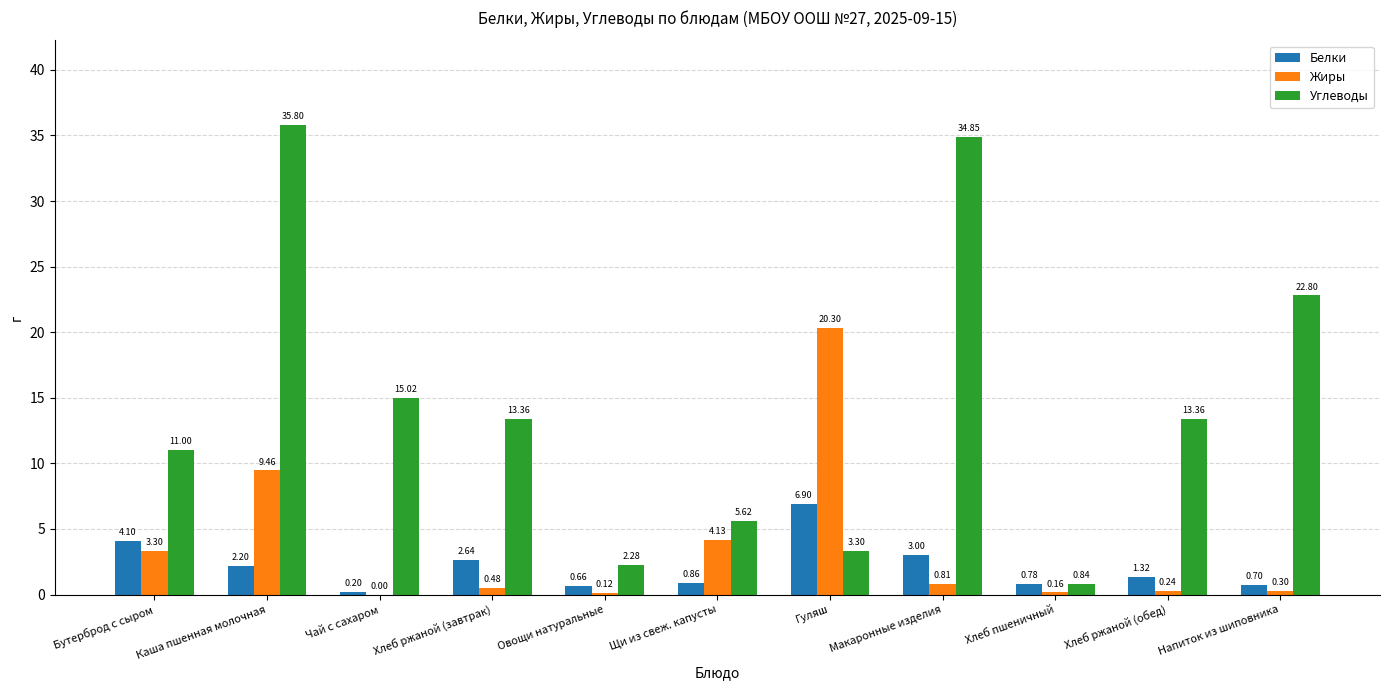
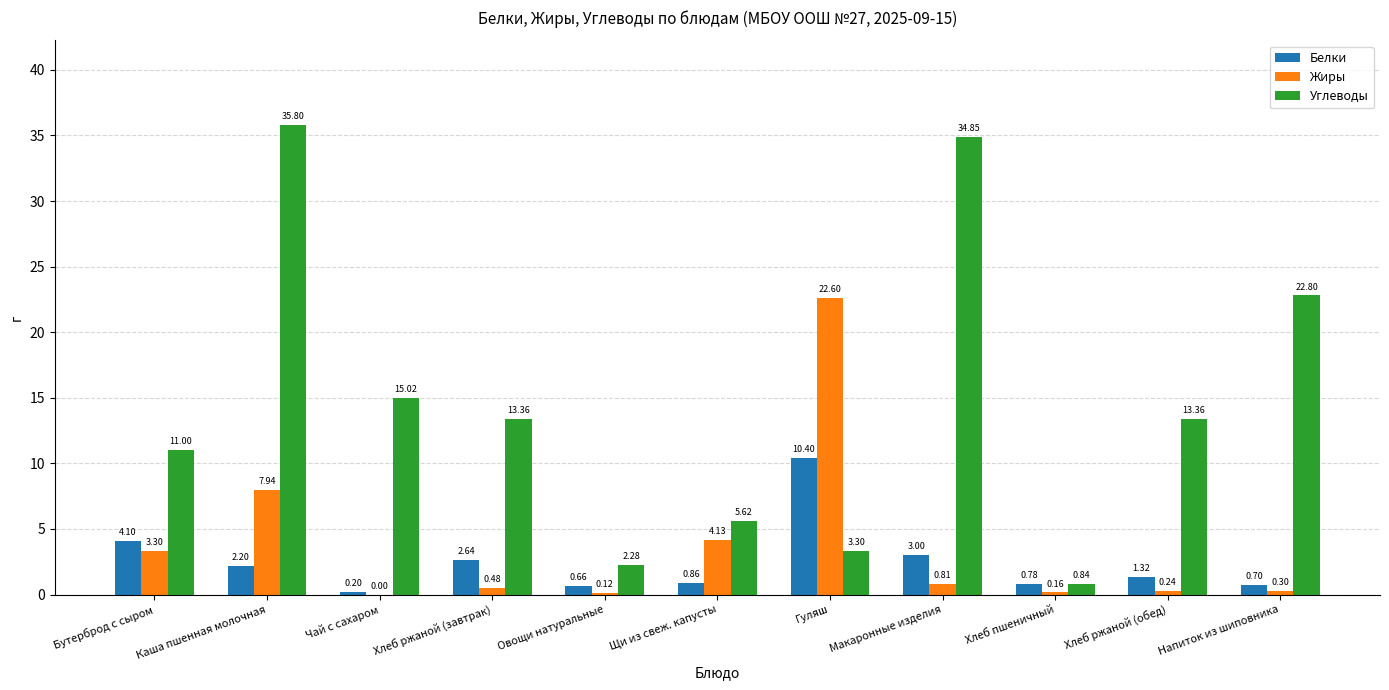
  {
    "Белки": {
      "Бутерброд с сыром": 4.10,
      "Каша пшенная молочная": 2.20,
      "Чай с сахаром": 0.20,
      "Хлеб ржаной (завтрак)": 2.64,
      "Овощи натуральные": 0.66,
      "Щи из свеж. капусты": 0.86,
-     "Гуляш": 6.90,
+     "Гуляш": 10.40,
      "Макаронные изделия": 3.00,
      "Хлеб пшеничный": 0.78,
      "Хлеб ржаной (обед)": 1.32,
      "Напиток из шиповника": 0.70
    },
    "Жиры": {
      "Бутерброд с сыром": 3.30,
-     "Каша пшенная молочная": 9.46,
+     "Каша пшенная молочная": 7.94,
      "Чай с сахаром": 0.00,
      "Хлеб ржаной (завтрак)": 0.48,
      "Овощи натуральные": 0.12,
      "Щи из свеж. капусты": 4.13,
-     "Гуляш": 20.30,
+     "Гуляш": 22.60,
      "Макаронные изделия": 0.81,
      "Хлеб пшеничный": 0.16,
      "Хлеб ржаной (обед)": 0.24,
      "Напиток из шиповника": 0.30
    },
    "Углеводы": {
      "Бутерброд с сыром": 11.00,
      "Каша пшенная молочная": 35.80,
      "Чай с сахаром": 15.02,
      "Хлеб ржаной (завтрак)": 13.36,
      "Овощи натуральные": 2.28,
      "Щи из свеж. капусты": 5.62,
      "Гуляш": 3.30,
      "Макаронные изделия": 34.85,
      "Хлеб пшеничный": 0.84,
      "Хлеб ржаной (обед)": 13.36,
      "Напиток из шиповника": 22.80
    }
  }
